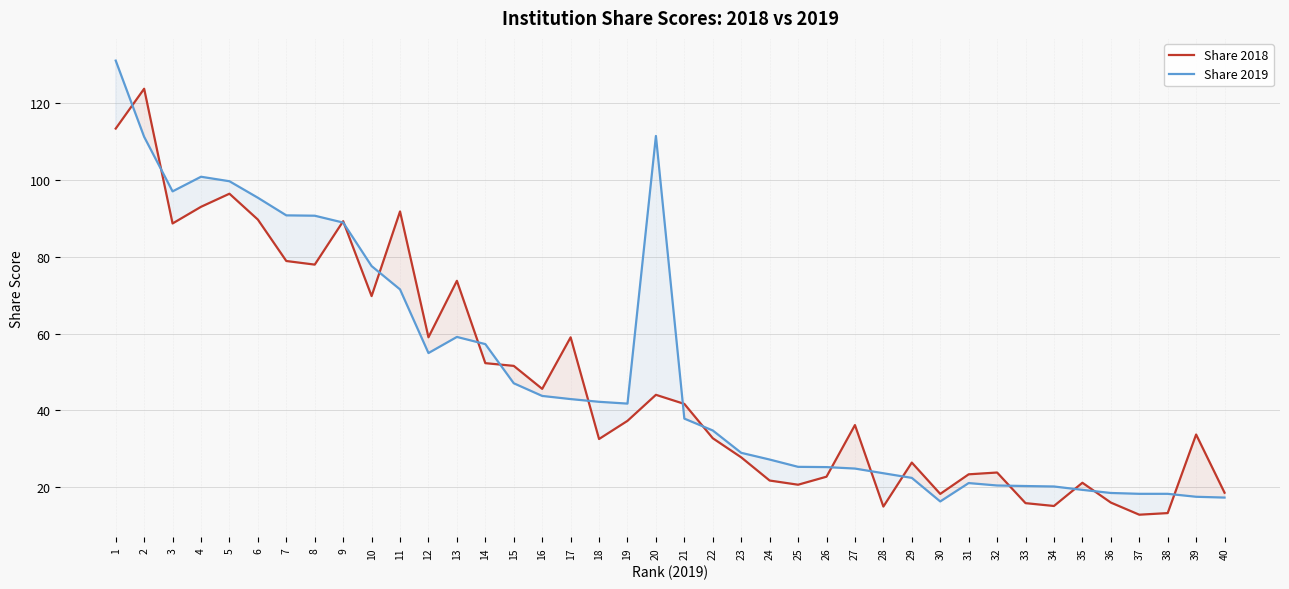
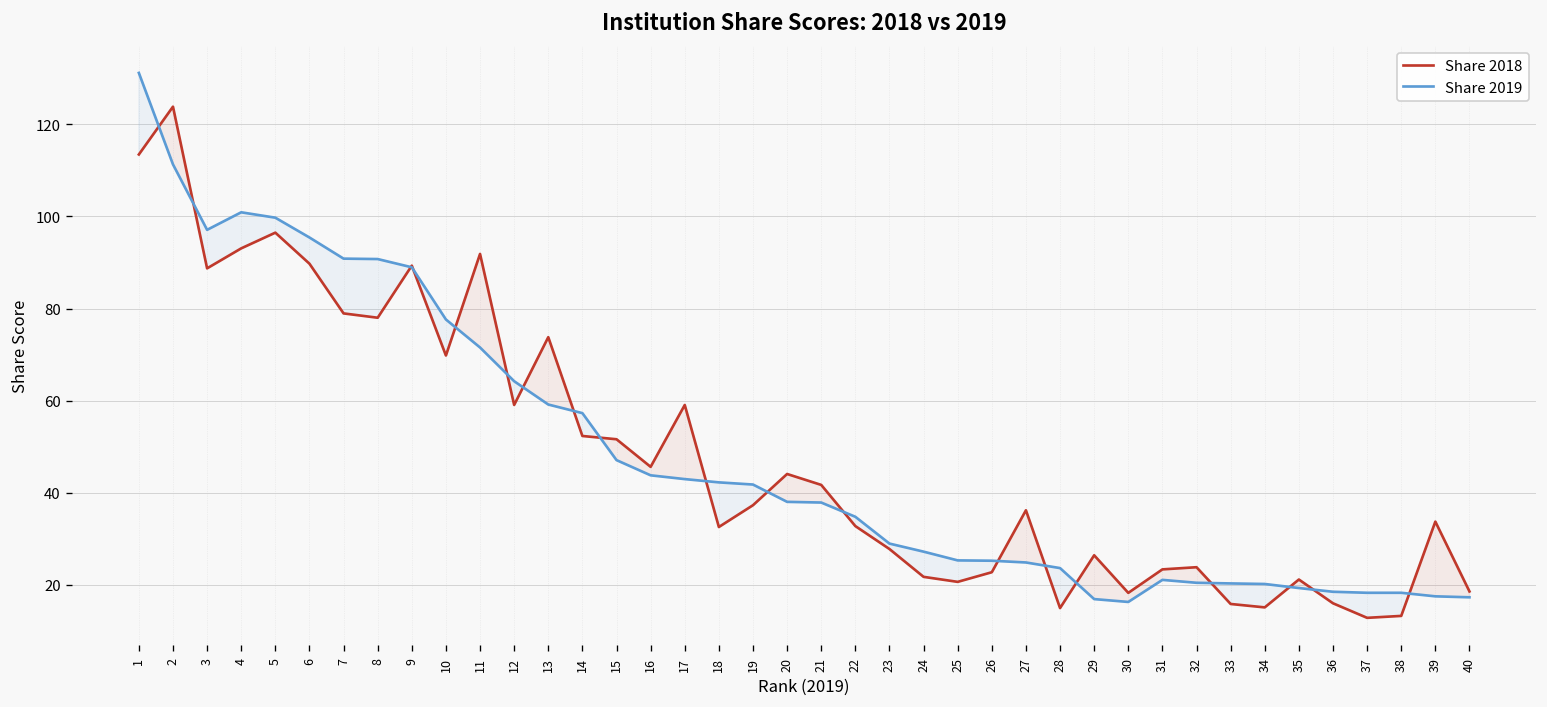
  {
    "Share 2018": {
      "1": 113,
      "2": 124,
      "3": 89,
      "4": 93,
      "5": 96,
      "6": 90,
      "7": 79,
      "8": 78,
      "10": 70,
      "11": 92,
      "12": 59,
      "13": 74,
      "14": 52,
      "15": 52,
      "16": 46,
      "17": 59,
      "18": 33,
      "19": 37,
      "20": 44,
      "21": 42,
      "22": 33,
      "23": 28,
      "24": 22,
      "25": 21,
      "26": 23,
      "27": 36,
      "28": 15,
      "29": 26,
      "30": 18,
      "31": 23,
      "32": 24,
      "33": 16,
      "34": 15,
      "35": 21,
      "36": 16,
      "37": 13,
      "38": 13,
      "39": 34,
      "40": 19
    },
    "Share 2019": {
      "1": 131,
      "2": 111,
      "3": 97,
      "4": 101,
      "5": 100,
      "6": 95,
      "7": 91,
      "8": 91,
      "10": 78,
      "11": 72,
-     "12": 55,
+     "12": 64,
      "13": 59,
      "14": 57,
      "15": 47,
      "16": 44,
      "17": 43,
      "18": 42,
      "19": 42,
-     "20": 112,
+     "20": 38,
      "21": 38,
      "22": 35,
      "23": 29,
      "24": 27,
      "25": 25,
      "26": 25,
      "27": 25,
      "28": 24,
-     "29": 22,
+     "29": 17,
      "30": 16,
      "31": 21,
      "32": 20,
      "33": 20,
      "34": 20,
      "35": 19,
      "36": 19,
      "37": 18,
      "38": 18,
      "39": 18,
      "40": 17
    }
  }
